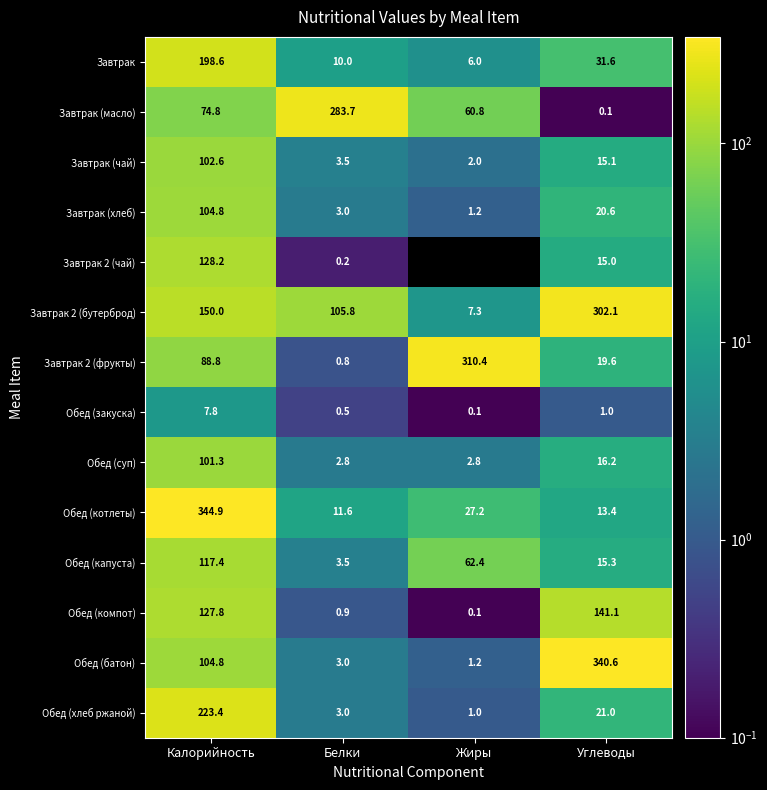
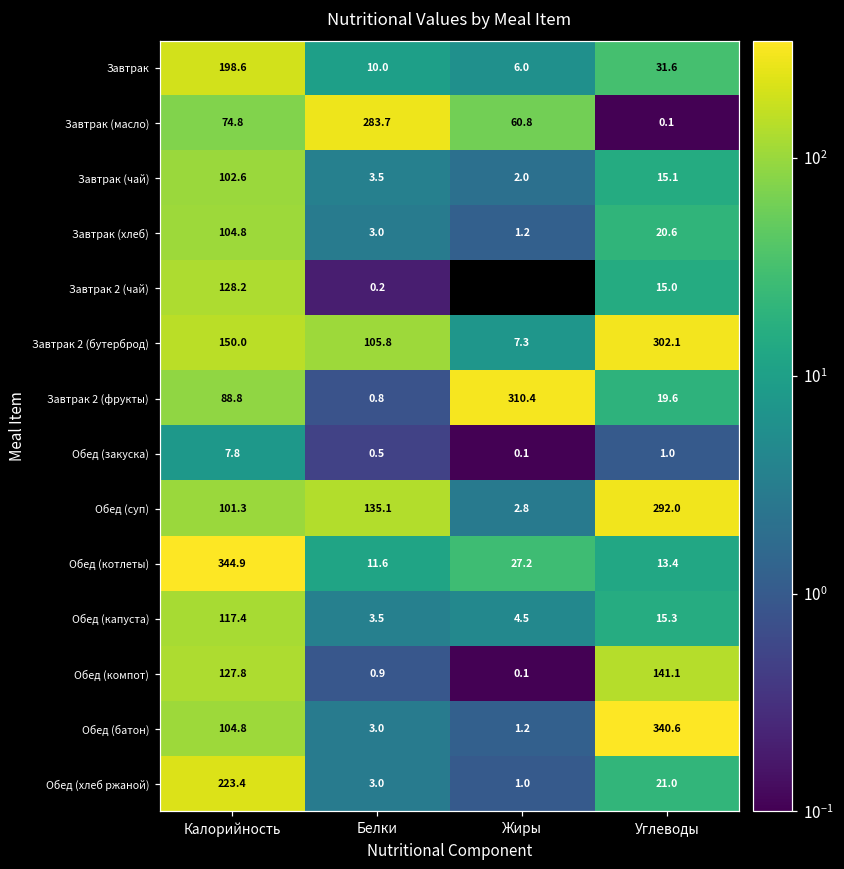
  {
    "Завтрак": {
      "Калорийность": 198.6,
      "Белки": 10.0,
      "Жиры": 6.0,
      "Углеводы": 31.6
    },
    "Завтрак (масло)": {
      "Калорийность": 74.8,
      "Белки": 283.7,
      "Жиры": 60.8,
      "Углеводы": 0.1
    },
    "Завтрак (чай)": {
      "Калорийность": 102.6,
      "Белки": 3.5,
      "Жиры": 2.0,
      "Углеводы": 15.1
    },
    "Завтрак (хлеб)": {
      "Калорийность": 104.8,
      "Белки": 3.0,
      "Жиры": 1.2,
      "Углеводы": 20.6
    },
    "Завтрак 2 (чай)": {
      "Калорийность": 128.2,
      "Белки": 0.2,
      "Углеводы": 15.0
    },
    "Завтрак 2 (бутерброд)": {
      "Калорийность": 150.0,
      "Белки": 105.8,
      "Жиры": 7.3,
      "Углеводы": 302.1
    },
    "Завтрак 2 (фрукты)": {
      "Калорийность": 88.8,
      "Белки": 0.8,
      "Жиры": 310.4,
      "Углеводы": 19.6
    },
    "Обед (закуска)": {
      "Калорийность": 7.8,
      "Белки": 0.5,
      "Жиры": 0.1,
      "Углеводы": 1.0
    },
    "Обед (суп)": {
      "Калорийность": 101.3,
-     "Белки": 2.8,
+     "Белки": 135.1,
      "Жиры": 2.8,
-     "Углеводы": 16.2
+     "Углеводы": 292.0
    },
    "Обед (котлеты)": {
      "Калорийность": 344.9,
      "Белки": 11.6,
      "Жиры": 27.2,
      "Углеводы": 13.4
    },
    "Обед (капуста)": {
      "Калорийность": 117.4,
      "Белки": 3.5,
-     "Жиры": 62.4,
+     "Жиры": 4.5,
      "Углеводы": 15.3
    },
    "Обед (компот)": {
      "Калорийность": 127.8,
      "Белки": 0.9,
      "Жиры": 0.1,
      "Углеводы": 141.1
    },
    "Обед (батон)": {
      "Калорийность": 104.8,
      "Белки": 3.0,
      "Жиры": 1.2,
      "Углеводы": 340.6
    },
    "Обед (хлеб ржаной)": {
      "Калорийность": 223.4,
      "Белки": 3.0,
      "Жиры": 1.0,
      "Углеводы": 21.0
    }
  }
